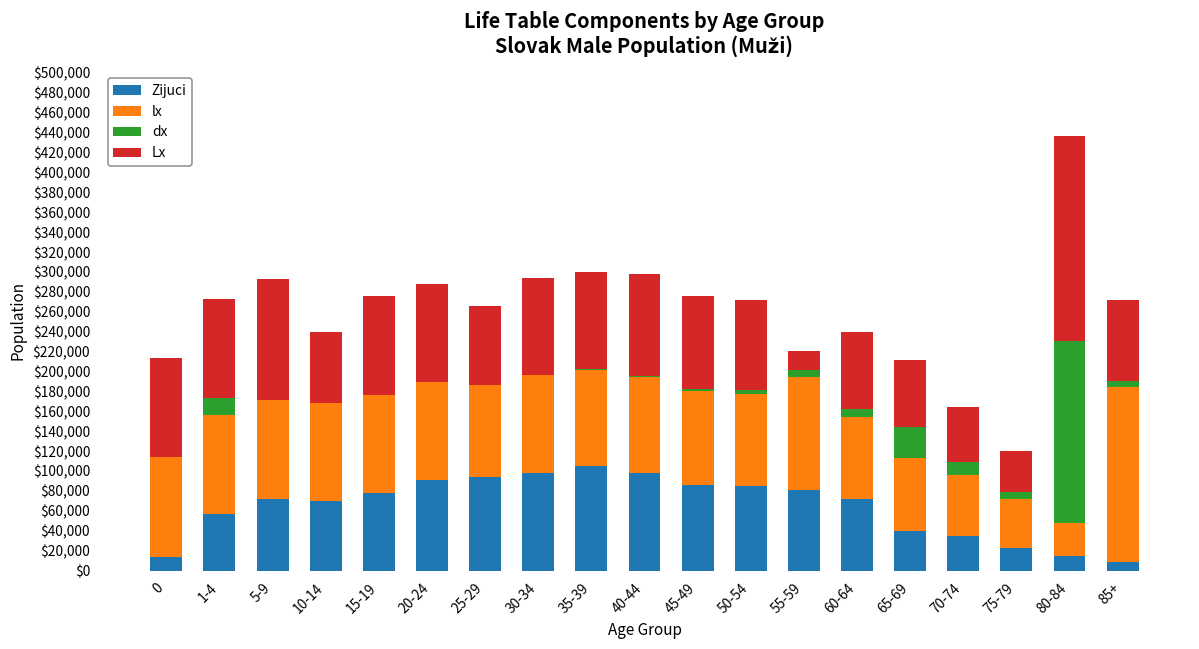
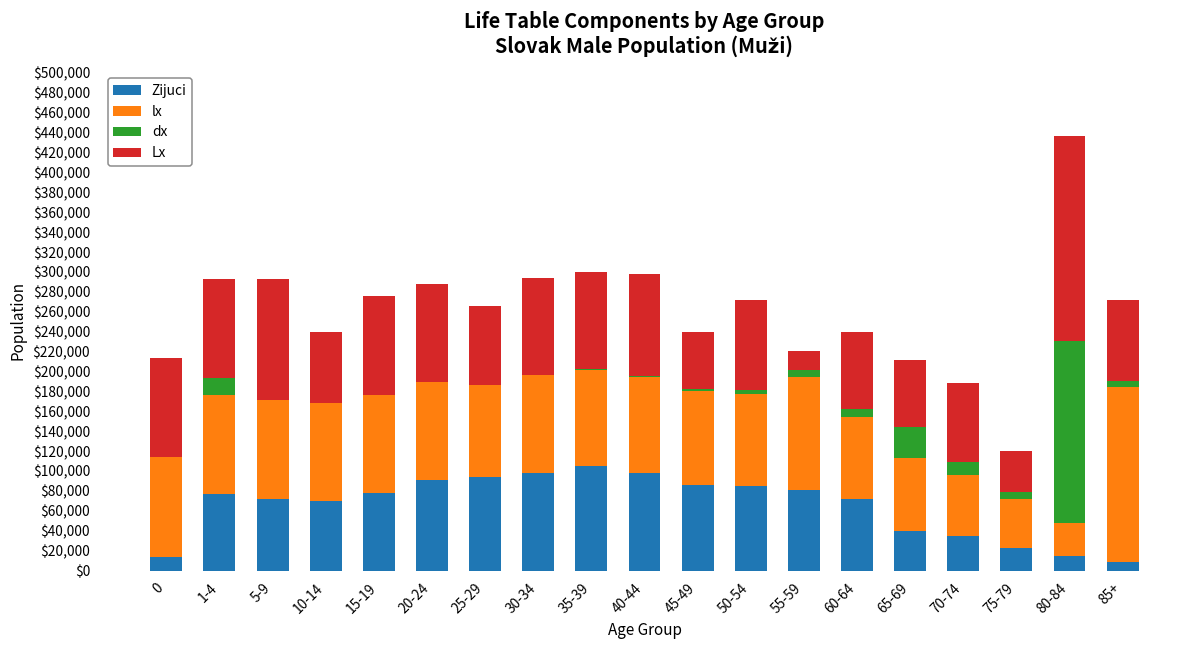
  {
    "Zijuci": {
      "0": "$10,000",
-     "1-4": "$60,000",
+     "1-4": "$80,000",
      "5-9": "$70,000",
      "10-14": "$70,000",
      "15-19": "$80,000",
      "20-24": "$90,000",
      "25-29": "$90,000",
      "30-34": "$100,000",
      "35-39": "$100,000",
      "40-44": "$100,000",
      "45-49": "$90,000",
      "50-54": "$90,000",
      "55-59": "$80,000",
      "60-64": "$70,000",
      "65-69": "$40,000",
      "70-74": "$30,000",
      "75-79": "$20,000",
      "80-84": "$10,000",
      "85+": "$10,000"
    },
    "lx": {
      "0": "$100,000",
      "1-4": "$100,000",
      "5-9": "$100,000",
      "10-14": "$100,000",
      "15-19": "$100,000",
      "20-24": "$100,000",
      "25-29": "$90,000",
      "30-34": "$100,000",
      "35-39": "$100,000",
      "40-44": "$100,000",
      "45-49": "$90,000",
      "50-54": "$90,000",
      "55-59": "$110,000",
      "60-64": "$80,000",
      "65-69": "$70,000",
      "70-74": "$60,000",
      "75-79": "$50,000",
      "80-84": "$30,000",
      "85+": "$180,000"
    },
    "dx": {
      "1-4": "$20,000",
      "50-54": "$0",
      "55-59": "$10,000",
      "60-64": "$10,000",
      "65-69": "$30,000",
      "70-74": "$10,000",
      "75-79": "$10,000",
      "80-84": "$180,000",
      "85+": "$10,000"
    },
    "Lx": {
      "0": "$100,000",
      "1-4": "$100,000",
      "5-9": "$120,000",
      "10-14": "$70,000",
      "15-19": "$100,000",
      "20-24": "$100,000",
      "25-29": "$80,000",
      "30-34": "$100,000",
      "35-39": "$100,000",
      "40-44": "$100,000",
-     "45-49": "$90,000",
+     "45-49": "$60,000",
      "50-54": "$90,000",
      "55-59": "$20,000",
      "60-64": "$80,000",
      "65-69": "$70,000",
-     "70-74": "$60,000",
+     "70-74": "$80,000",
      "75-79": "$40,000",
      "80-84": "$210,000",
      "85+": "$80,000"
    }
  }
